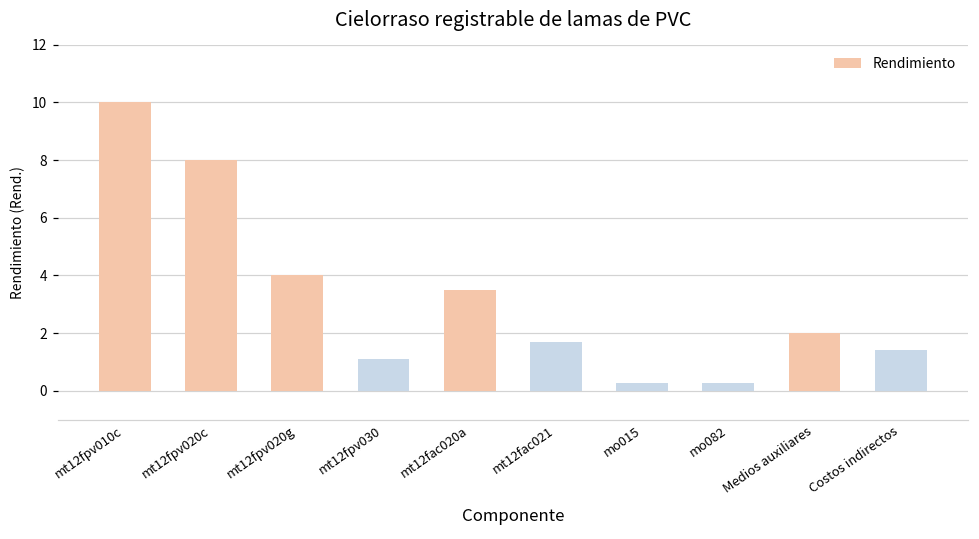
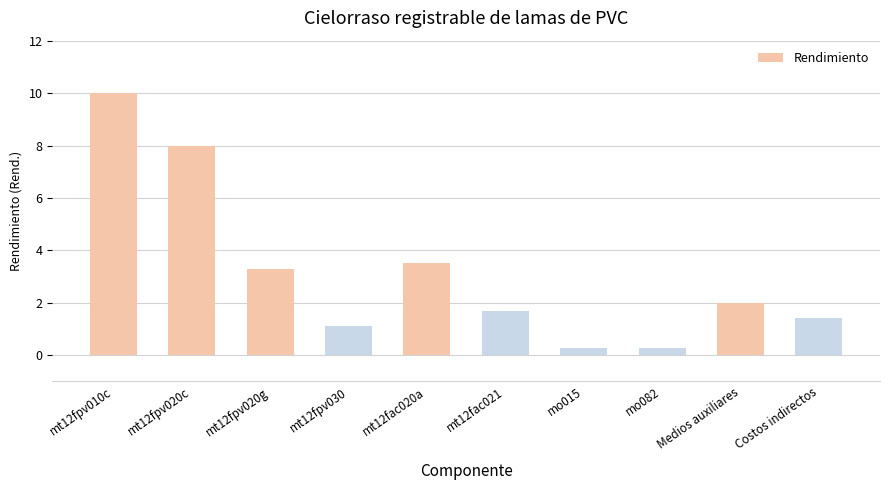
  {
    "mt12fpv010c": 10.0,
    "mt12fpv020c": 8.0,
-   "mt12fpv020g": 4.0,
+   "mt12fpv020g": 3.3,
    "mt12fpv030": 1.1,
    "mt12fac020a": 3.5,
    "mt12fac021": 1.7,
    "mo015": 0.3,
    "mo082": 0.3,
    "Medios auxiliares": 2.0,
    "Costos indirectos": 1.4
  }
